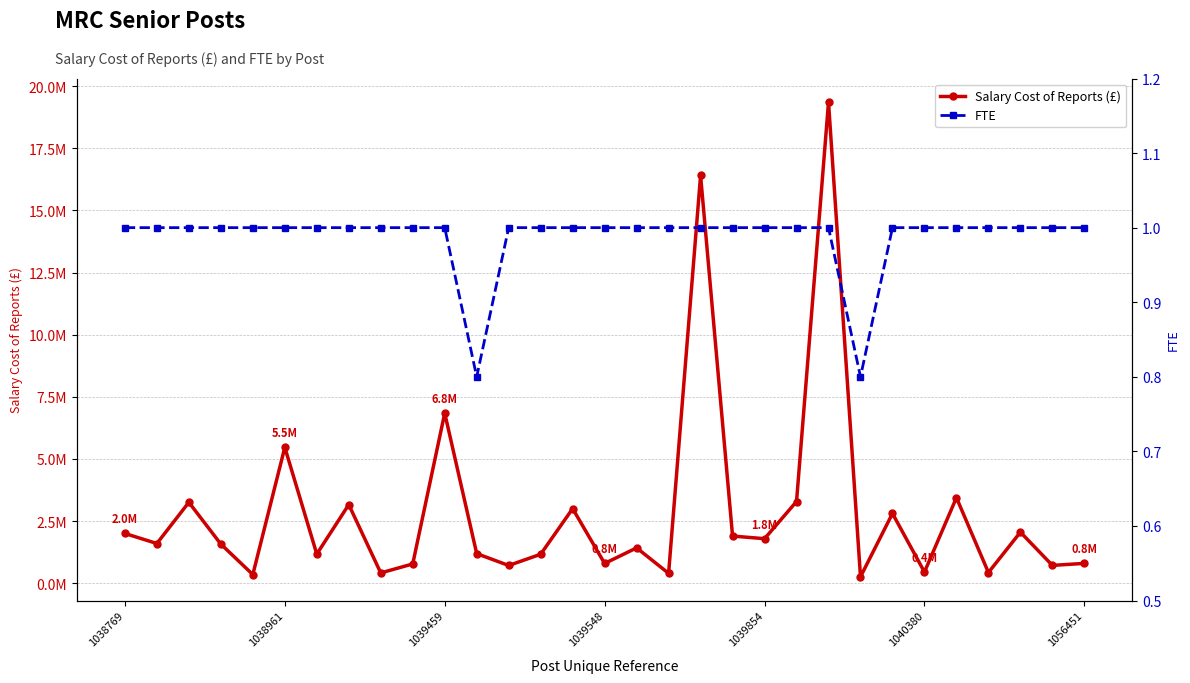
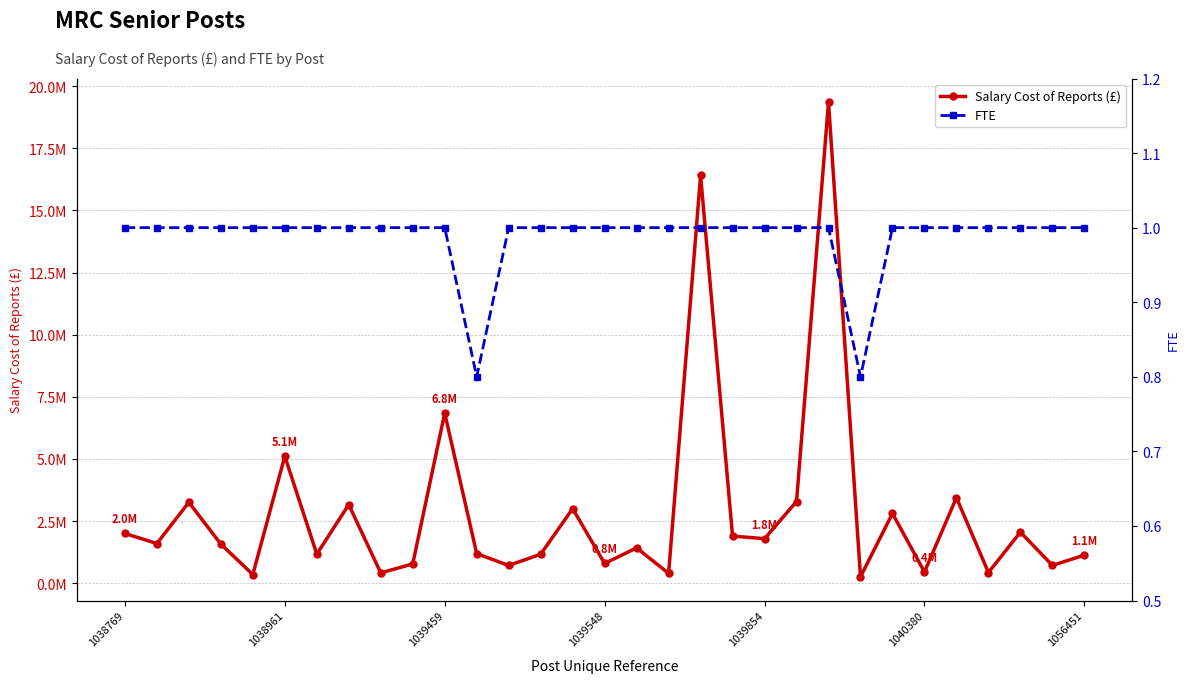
  {
    "Salary Cost of Reports (£)": {
      "1038769": "2.0M",
-     "1038961": "5.5M",
+     "1038961": "5.1M",
      "1039459": "6.8M",
      "1039548": "0.8M",
      "1039854": "1.8M",
      "1040380": "0.4M",
-     "1056451": "0.8M"
+     "1056451": "1.1M"
    }
  }
